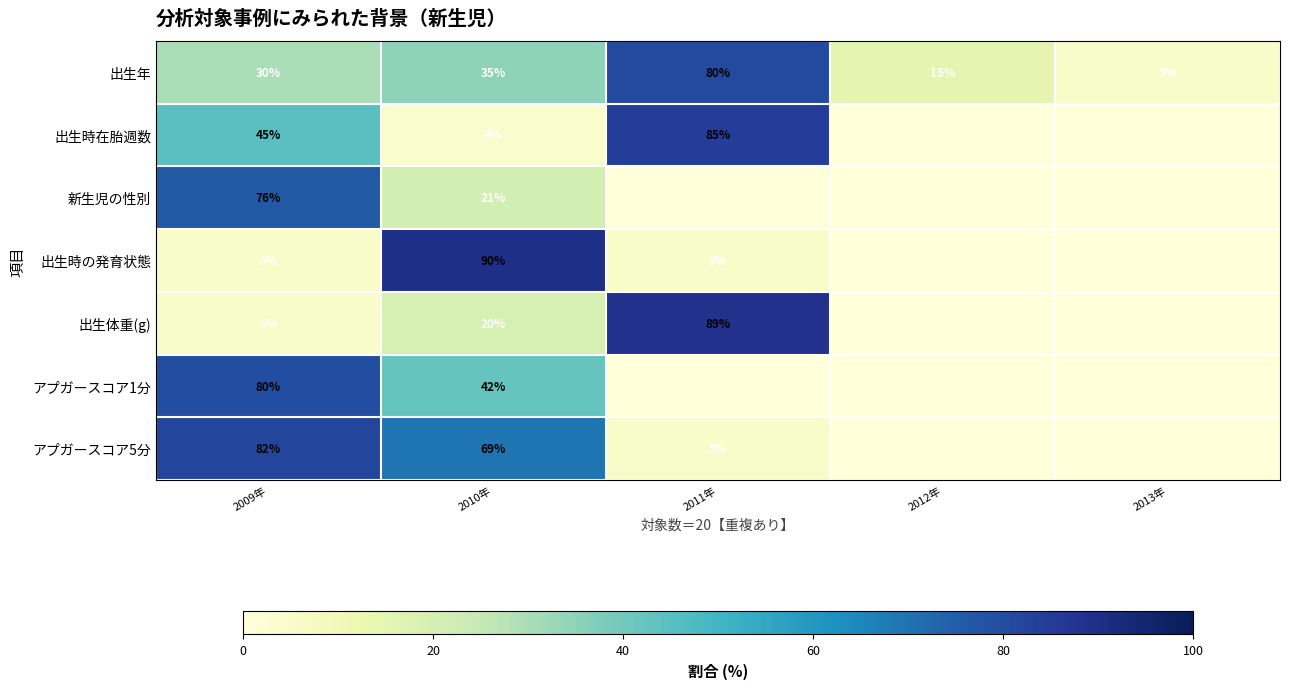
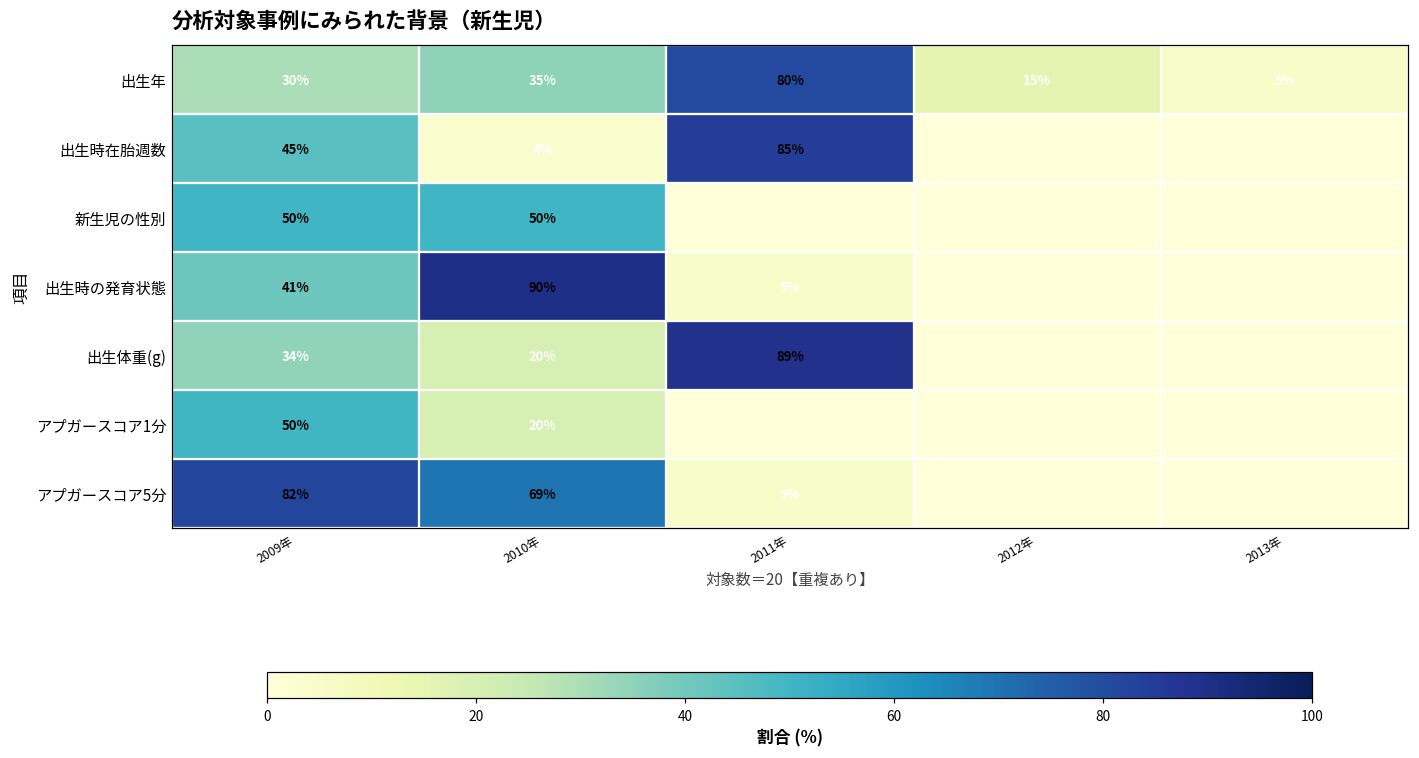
  {
    "出生年": {
      "2009年": "30%",
      "2010年": "35%",
      "2011年": "80%",
      "2012年": "15%",
      "2013年": "5%"
    },
    "出生時在胎週数": {
      "2009年": "45%",
      "2010年": "4%",
      "2011年": "85%"
    },
    "新生児の性別": {
-     "2009年": "76%",
-     "2010年": "21%"
+     "2009年": "50%",
+     "2010年": "50%"
    },
    "出生時の発育状態": {
-     "2009年": "5%",
+     "2009年": "41%",
      "2010年": "90%",
      "2011年": "5%"
    },
    "出生体重(g)": {
-     "2009年": "5%",
+     "2009年": "34%",
      "2010年": "20%",
      "2011年": "89%"
    },
    "アプガースコア1分": {
-     "2009年": "80%",
-     "2010年": "42%"
+     "2009年": "50%",
+     "2010年": "20%"
    },
    "アプガースコア5分": {
      "2009年": "82%",
      "2010年": "69%",
      "2011年": "5%"
    }
  }
